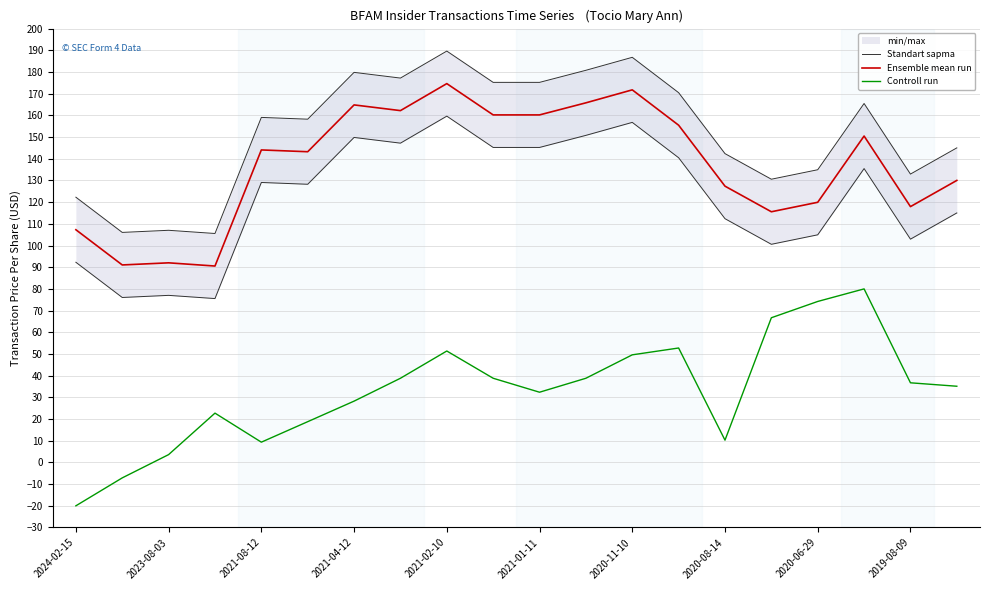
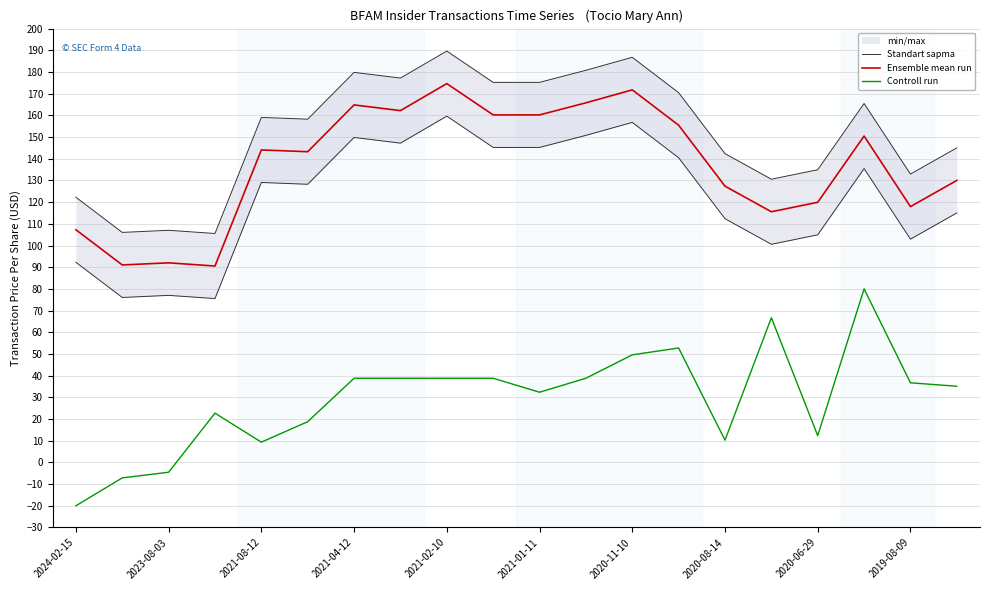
  {
    "Standart sapma": {
      "2024-02-15": 92,
      "2023-08-03": 77,
      "2021-08-12": 129,
      "2021-04-12": 150,
      "2021-02-10": 160,
      "2020-11-10": 157,
      "2020-08-14": 112,
      "2020-06-29": 105,
      "2019-08-09": 103
    },
    "min/max": {
      "2024-02-15": 122,
      "2023-08-03": 107,
      "2021-08-12": 159,
      "2021-04-12": 180,
      "2021-02-10": 190,
      "2020-11-10": 187,
      "2020-08-14": 142,
      "2020-06-29": 135,
      "2019-08-09": 133
    },
    "Ensemble mean run": {
      "2024-02-15": 107,
      "2023-08-03": 92,
      "2021-08-12": 144,
      "2021-04-12": 165,
      "2021-02-10": 175,
      "2020-11-10": 172,
      "2020-08-14": 127,
      "2020-06-29": 120,
      "2019-08-09": 118
    },
    "Controll run": {
      "2024-02-15": -20,
-     "2023-08-03": 4,
+     "2023-08-03": -5,
      "2021-08-12": 9,
-     "2021-04-12": 28,
-     "2021-02-10": 51,
+     "2021-04-12": 39,
+     "2021-02-10": 39,
      "2020-11-10": 50,
      "2020-08-14": 10,
-     "2020-06-29": 74,
+     "2020-06-29": 12,
      "2019-08-09": 37
    }
  }
